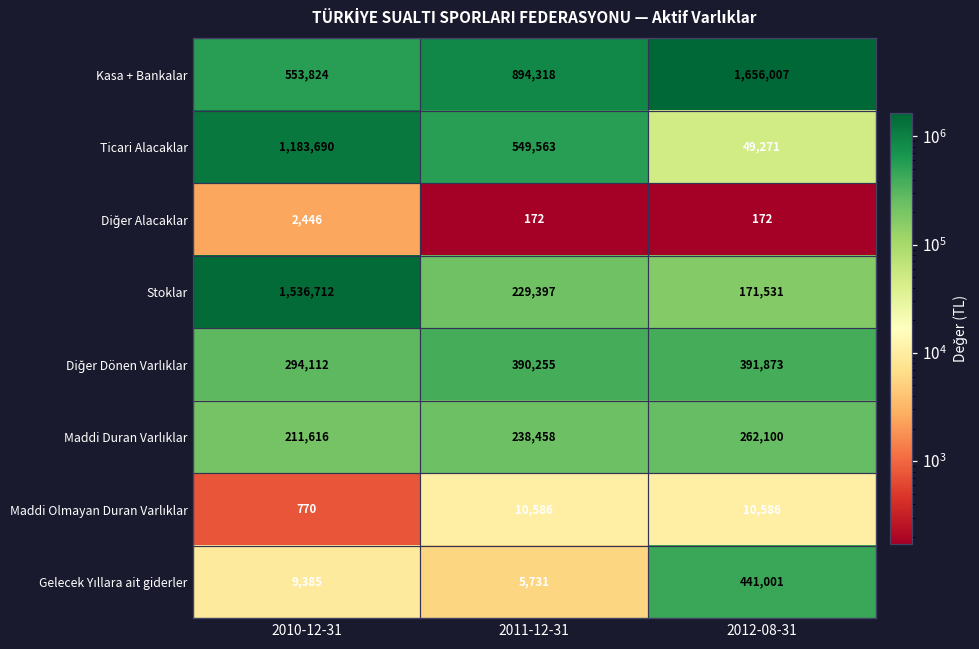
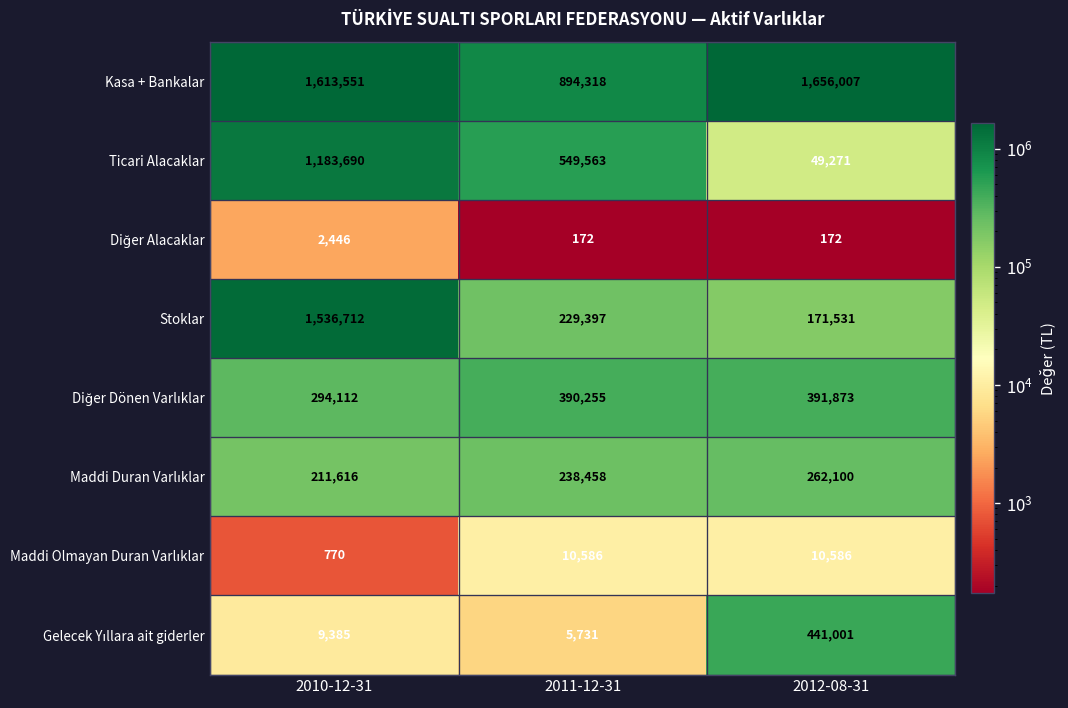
  {
    "Kasa + Bankalar": {
-     "2010-12-31": "553,824",
+     "2010-12-31": "1,613,551",
      "2011-12-31": "894,318",
      "2012-08-31": "1,656,007"
    },
    "Ticari Alacaklar": {
      "2010-12-31": "1,183,690",
      "2011-12-31": "549,563",
      "2012-08-31": "49,271"
    },
    "Diğer Alacaklar": {
      "2010-12-31": "2,446",
      "2011-12-31": "172",
      "2012-08-31": "172"
    },
    "Stoklar": {
      "2010-12-31": "1,536,712",
      "2011-12-31": "229,397",
      "2012-08-31": "171,531"
    },
    "Diğer Dönen Varlıklar": {
      "2010-12-31": "294,112",
      "2011-12-31": "390,255",
      "2012-08-31": "391,873"
    },
    "Maddi Duran Varlıklar": {
      "2010-12-31": "211,616",
      "2011-12-31": "238,458",
      "2012-08-31": "262,100"
    },
    "Maddi Olmayan Duran Varlıklar": {
      "2010-12-31": "770",
      "2011-12-31": "10,586",
      "2012-08-31": "10,586"
    },
    "Gelecek Yıllara ait giderler": {
      "2010-12-31": "9,385",
      "2011-12-31": "5,731",
      "2012-08-31": "441,001"
    }
  }
